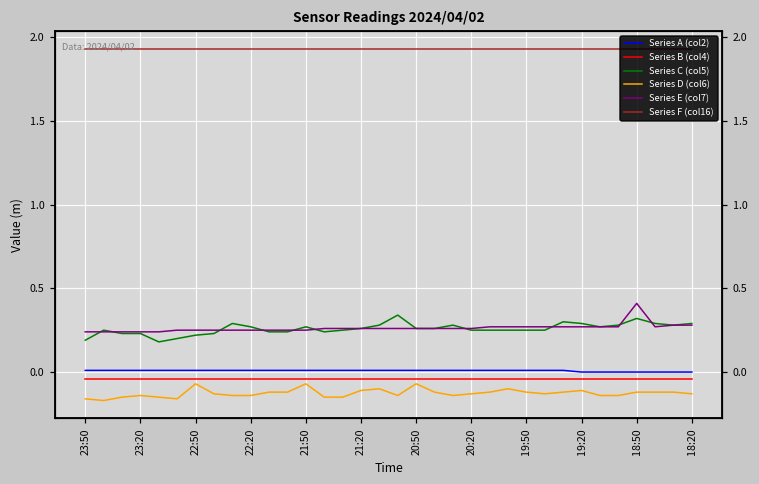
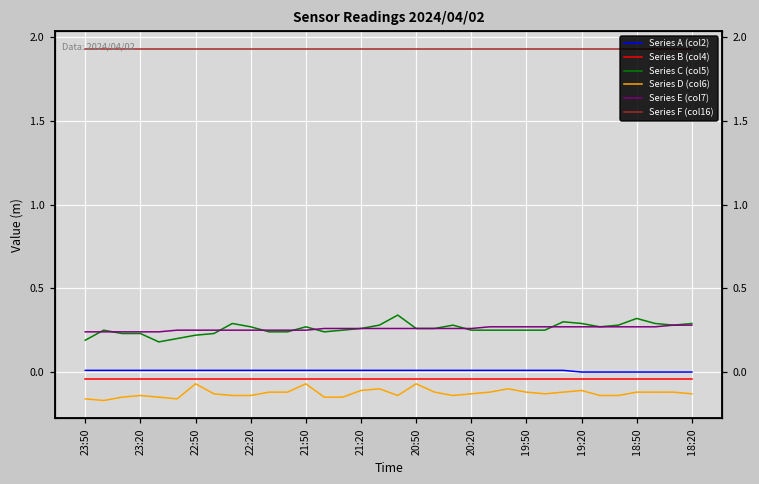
  {
    "Series A (col2)": {
      "23:50": 0.01,
      "23:20": 0.01,
      "22:50": 0.01,
      "22:20": 0.01,
      "21:50": 0.01,
      "21:20": 0.01,
      "20:50": 0.01,
      "20:20": 0.01,
      "19:50": 0.01,
      "19:20": 0.00,
      "18:50": 0.00,
      "18:20": 0.00
    },
    "Series B (col4)": {
      "23:50": -0.04,
      "23:20": -0.04,
      "22:50": -0.04,
      "22:20": -0.04,
      "21:50": -0.04,
      "21:20": -0.04,
      "20:50": -0.04,
      "20:20": -0.04,
      "19:50": -0.04,
      "19:20": -0.04,
      "18:50": -0.04,
      "18:20": -0.04
    },
    "Series C (col5)": {
      "23:50": 0.19,
      "22:50": 0.22,
      "22:20": 0.27,
      "21:50": 0.27,
      "19:50": 0.25,
      "19:20": 0.29,
      "18:50": 0.32
    },
    "Series D (col6)": {
      "23:50": -0.16,
      "23:20": -0.14,
      "22:50": -0.07,
      "22:20": -0.14,
      "21:50": -0.07,
      "21:20": -0.11,
      "20:50": -0.07,
      "20:20": -0.13,
      "19:50": -0.12,
      "19:20": -0.11,
      "18:50": -0.12,
      "18:20": -0.13
    },
    "Series E (col7)": {
      "23:50": 0.24,
      "22:50": 0.25,
      "22:20": 0.25,
      "21:50": 0.25,
      "19:50": 0.27,
      "19:20": 0.27,
-     "18:50": 0.41
+     "18:50": 0.27
    },
    "Series F (col16)": {
      "22:50": 1.93,
      "22:20": 1.93,
      "21:50": 1.93,
      "21:20": 1.93,
      "20:50": 1.93,
      "20:20": 1.93,
      "19:50": 1.93,
      "19:20": 1.93
    }
  }
